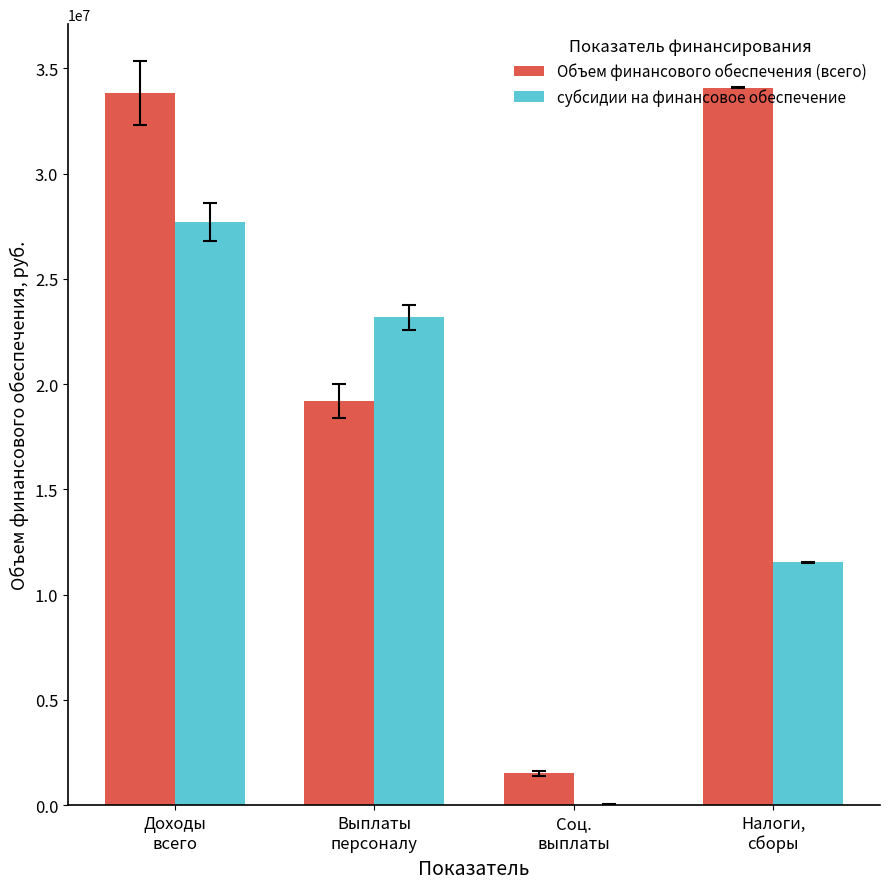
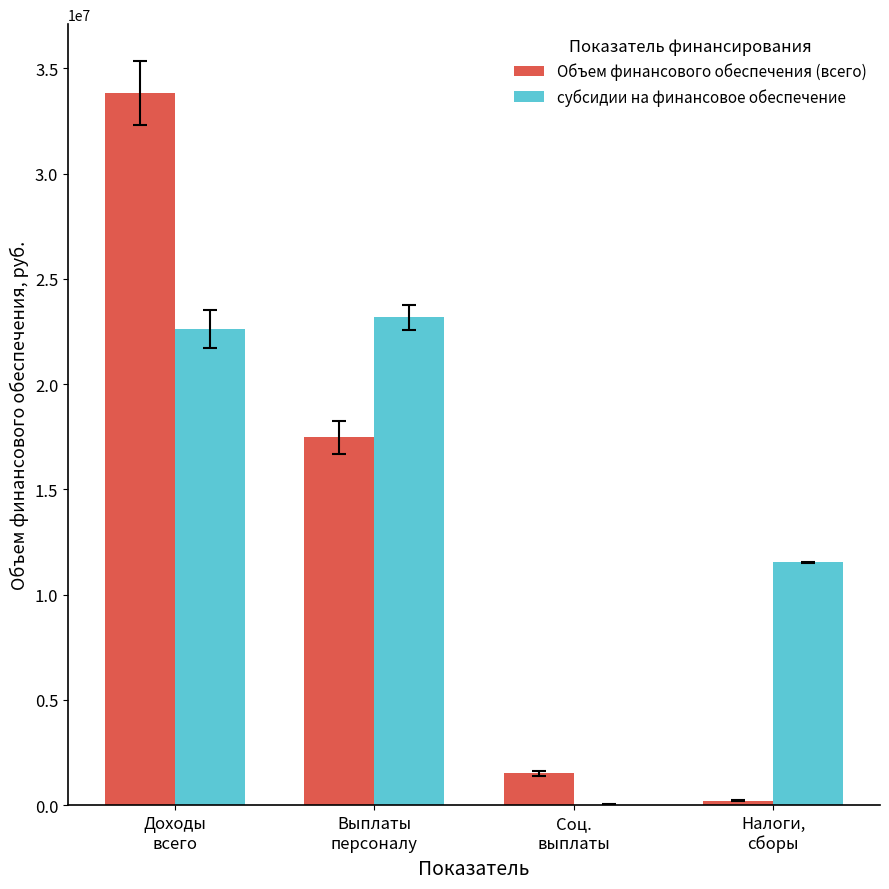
  {
    "Объем финансового обеспечения (всего)": {
      "Доходы всего": 33800000,
-     "Выплаты персоналу": 19200000,
+     "Выплаты персоналу": 17500000,
      "Соц. выплаты": 1500000,
-     "Налоги, сборы": 34100000
+     "Налоги, сборы": 200000
    },
    "субсидии на финансовое обеспечение": {
-     "Доходы всего": 27700000,
+     "Доходы всего": 22600000,
      "Выплаты персоналу": 23200000,
      "Соц. выплаты": 0,
      "Налоги, сборы": 11500000
    }
  }
